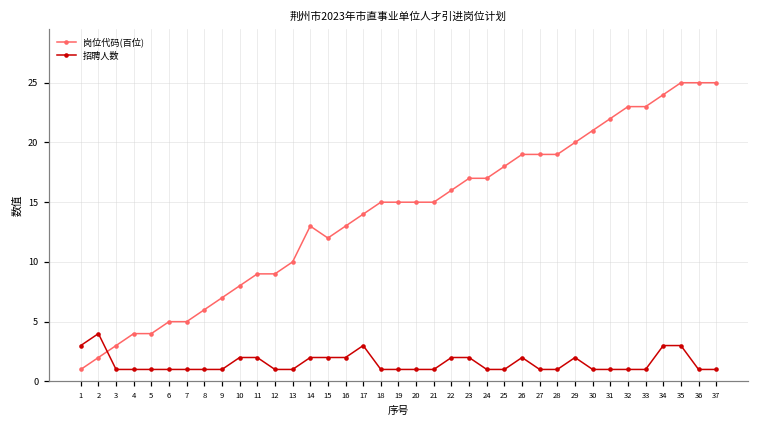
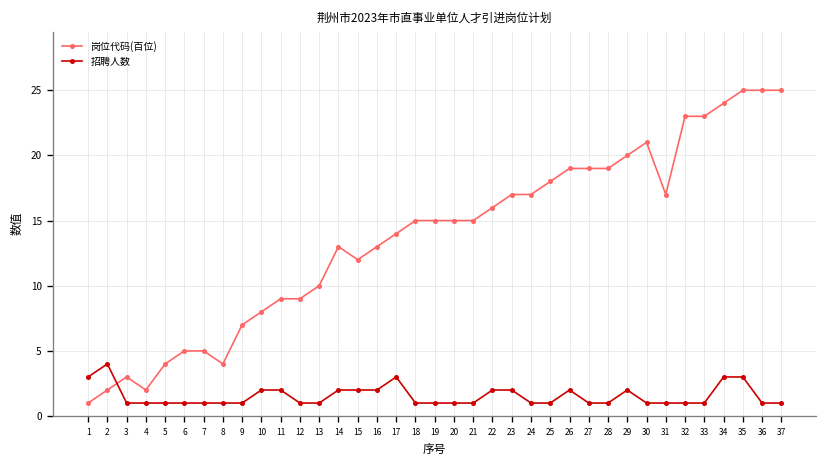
  {
    "岗位代码(百位)": {
      "1": 1,
      "2": 2,
      "3": 3,
-     "4": 4,
+     "4": 2,
      "5": 4,
      "6": 5,
      "7": 5,
-     "8": 6,
+     "8": 4,
      "9": 7,
      "10": 8,
      "11": 9,
      "12": 9,
      "13": 10,
      "14": 13,
      "15": 12,
      "16": 13,
      "17": 14,
      "18": 15,
      "19": 15,
      "20": 15,
      "21": 15,
      "22": 16,
      "23": 17,
      "24": 17,
      "25": 18,
      "26": 19,
      "27": 19,
      "28": 19,
      "29": 20,
      "30": 21,
-     "31": 22,
+     "31": 17,
      "32": 23,
      "33": 23,
      "34": 24,
      "35": 25,
      "36": 25,
      "37": 25
    },
    "招聘人数": {
      "1": 3,
      "2": 4,
      "3": 1,
      "4": 1,
      "5": 1,
      "6": 1,
      "7": 1,
      "8": 1,
      "9": 1,
      "10": 2,
      "11": 2,
      "12": 1,
      "13": 1,
      "14": 2,
      "15": 2,
      "16": 2,
      "17": 3,
      "18": 1,
      "19": 1,
      "20": 1,
      "21": 1,
      "22": 2,
      "23": 2,
      "24": 1,
      "25": 1,
      "26": 2,
      "27": 1,
      "28": 1,
      "29": 2,
      "30": 1,
      "31": 1,
      "32": 1,
      "33": 1,
      "34": 3,
      "35": 3,
      "36": 1,
      "37": 1
    }
  }
